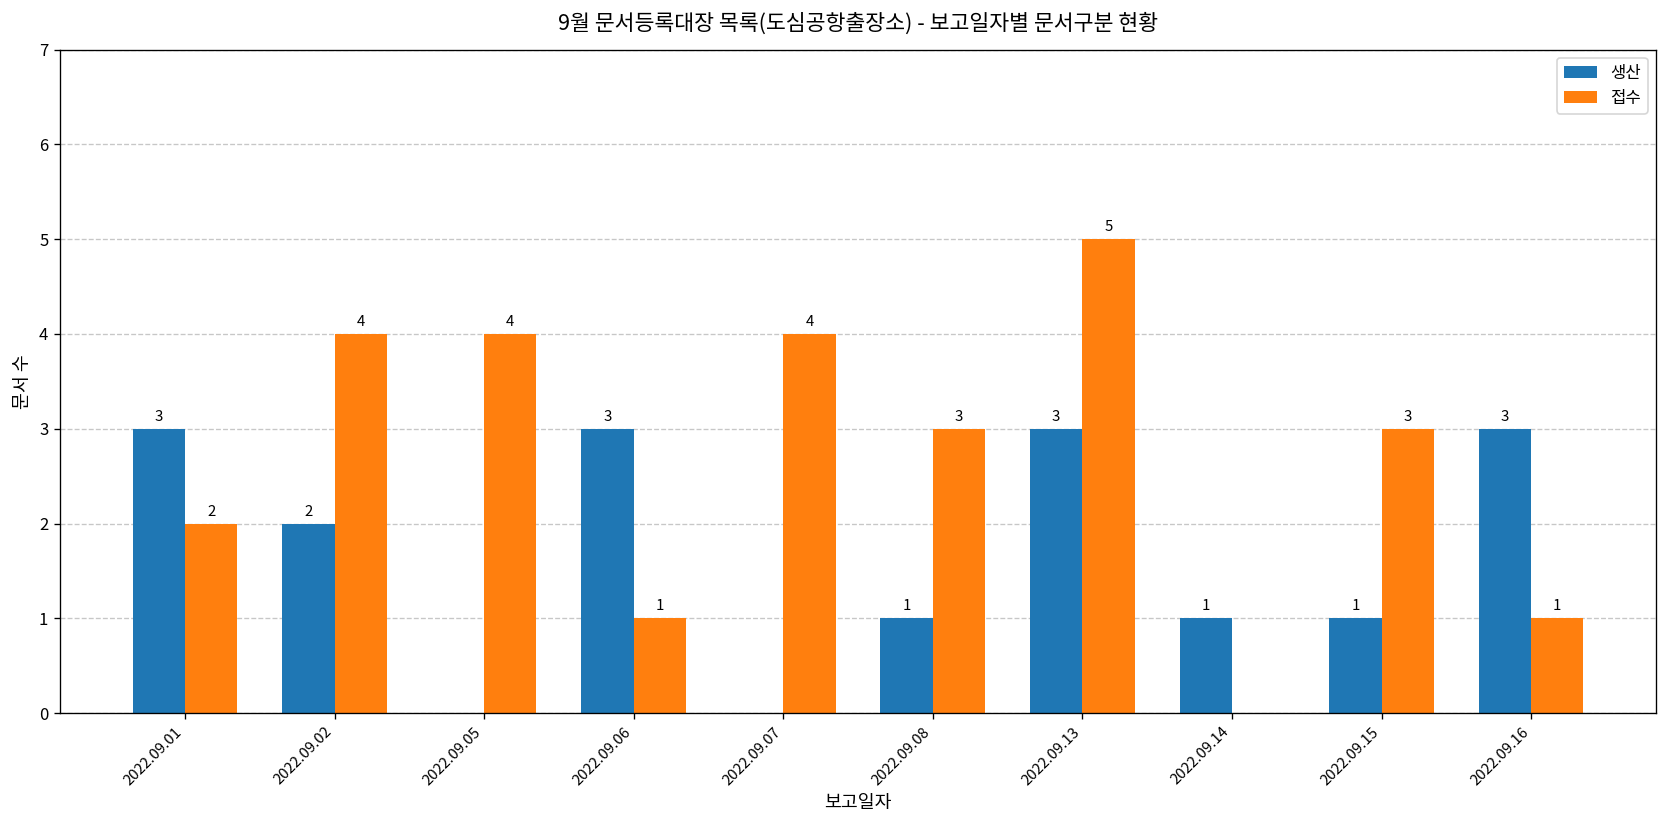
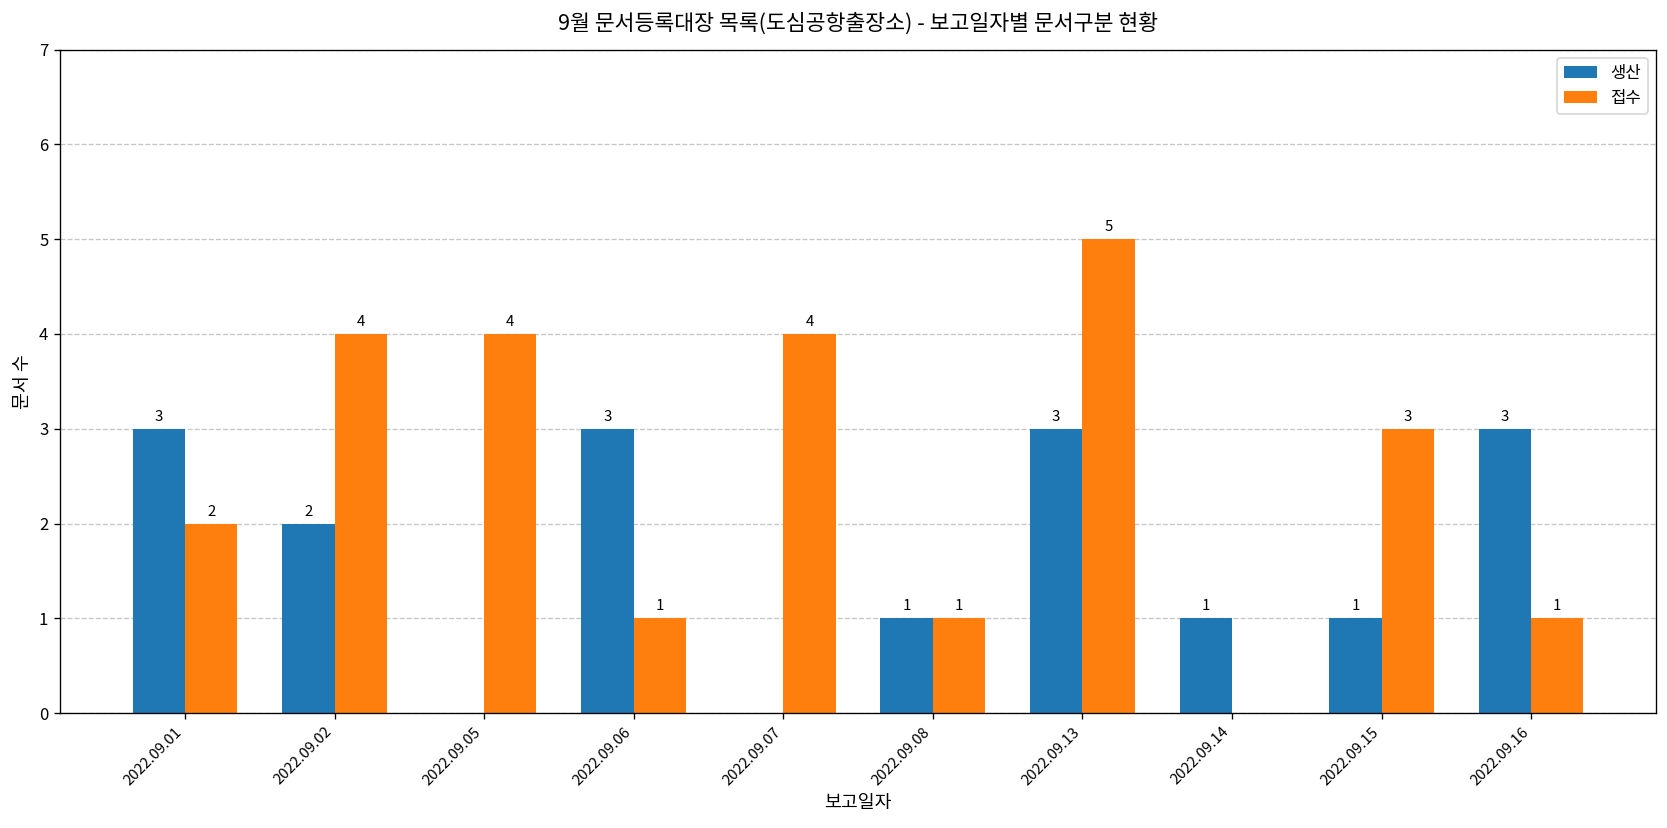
  {
    "생산": {
      "2022.09.01": 3,
      "2022.09.02": 2,
      "2022.09.06": 3,
      "2022.09.08": 1,
      "2022.09.13": 3,
      "2022.09.14": 1,
      "2022.09.15": 1,
      "2022.09.16": 3
    },
    "접수": {
      "2022.09.01": 2,
      "2022.09.02": 4,
      "2022.09.05": 4,
      "2022.09.06": 1,
      "2022.09.07": 4,
-     "2022.09.08": 3,
+     "2022.09.08": 1,
      "2022.09.13": 5,
      "2022.09.15": 3,
      "2022.09.16": 1
    }
  }
